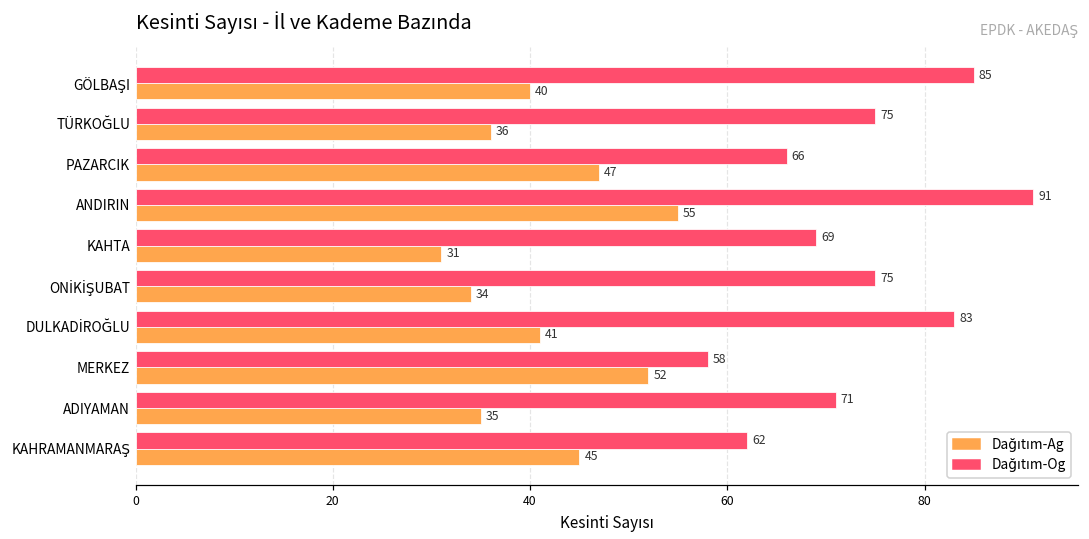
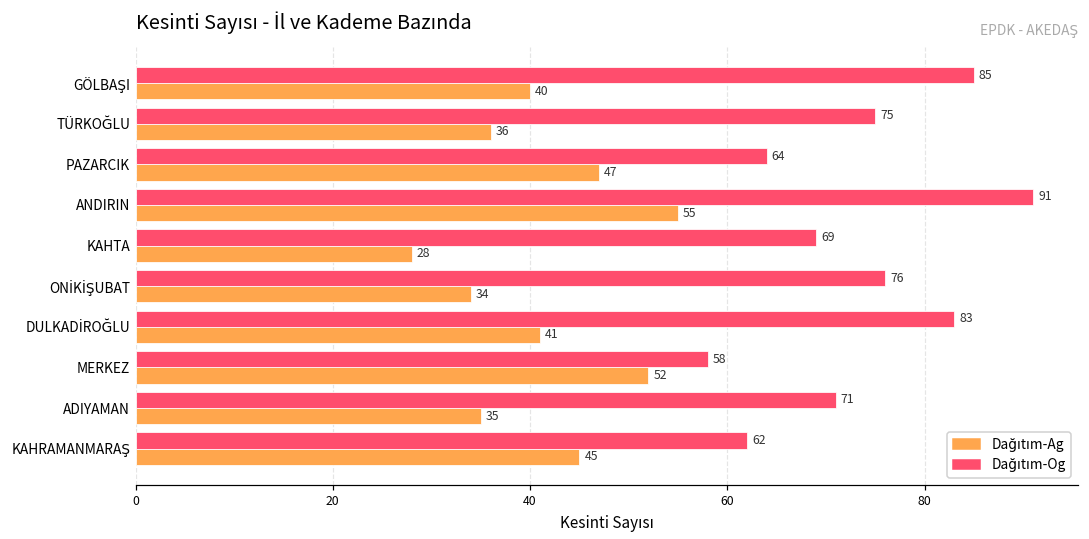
  {
    "Dağıtım-Ag": {
      "GÖLBAŞI": 40,
      "TÜRKOĞLU": 36,
      "PAZARCIK": 47,
      "ANDIRIN": 55,
-     "KAHTA": 31,
+     "KAHTA": 28,
      "ONİKİŞUBAT": 34,
      "DULKADİROĞLU": 41,
      "MERKEZ": 52,
      "ADIYAMAN": 35,
      "KAHRAMANMARAŞ": 45
    },
    "Dağıtım-Og": {
      "GÖLBAŞI": 85,
      "TÜRKOĞLU": 75,
-     "PAZARCIK": 66,
+     "PAZARCIK": 64,
      "ANDIRIN": 91,
      "KAHTA": 69,
-     "ONİKİŞUBAT": 75,
+     "ONİKİŞUBAT": 76,
      "DULKADİROĞLU": 83,
      "MERKEZ": 58,
      "ADIYAMAN": 71,
      "KAHRAMANMARAŞ": 62
    }
  }
